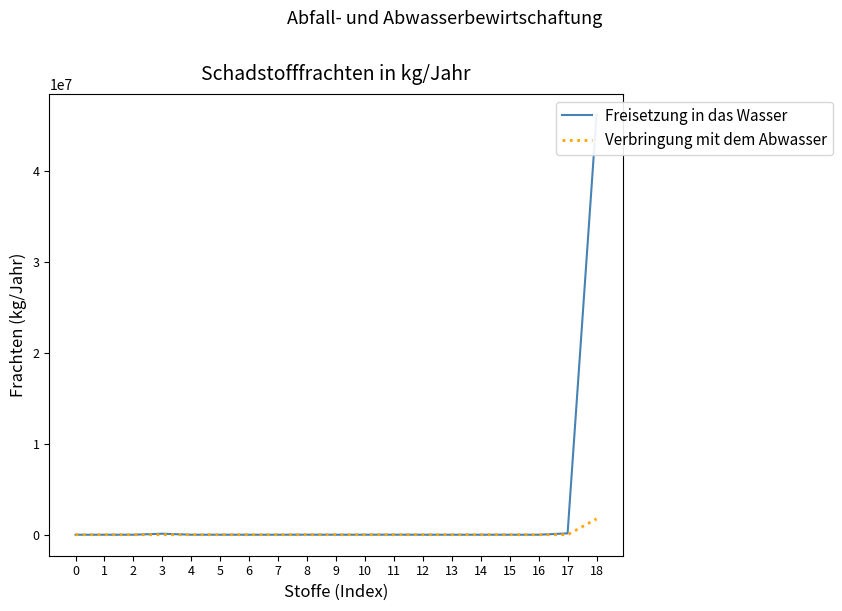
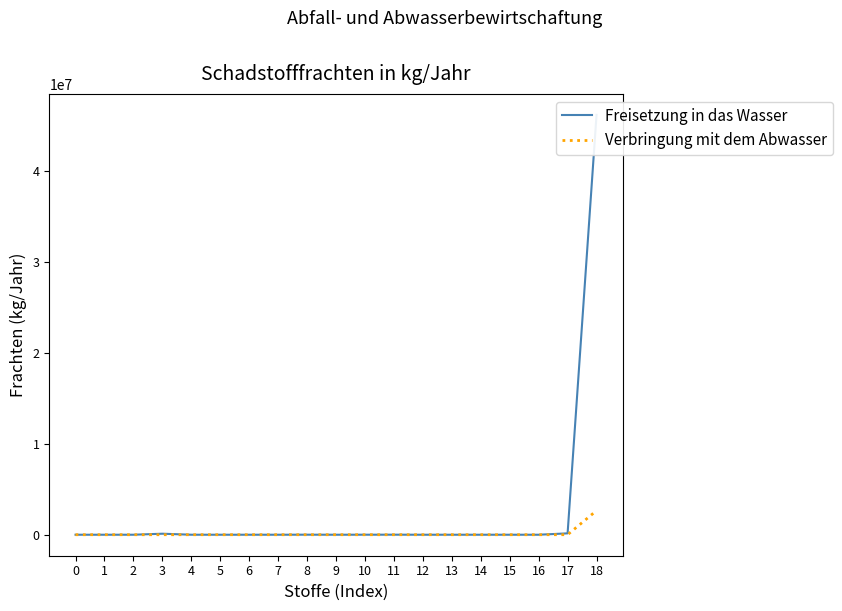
  {
    "Verbringung mit dem Abwasser": {
-     "18": 2000000
+     "18": 3000000
    }
  }
